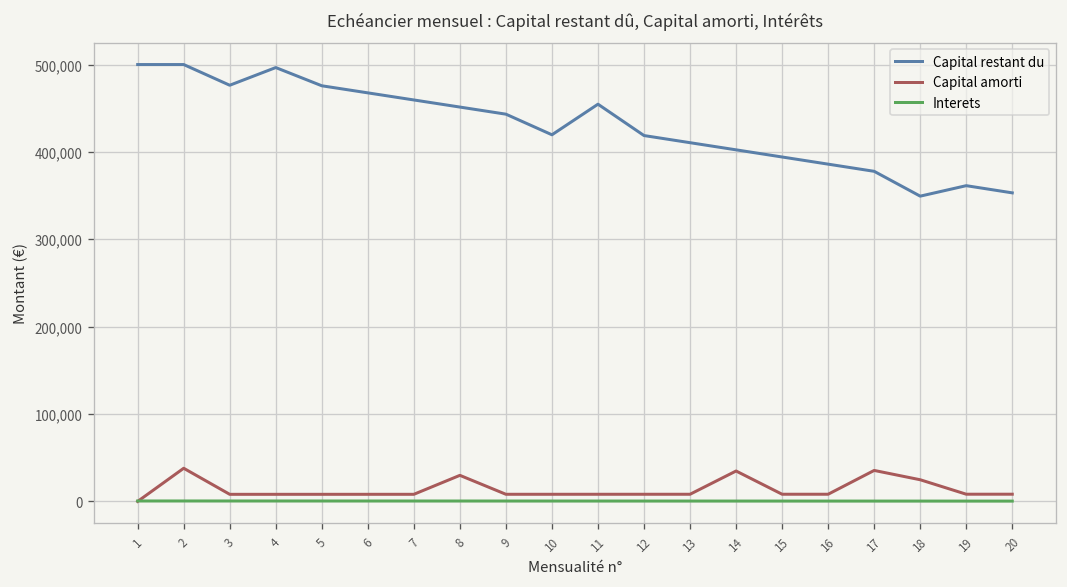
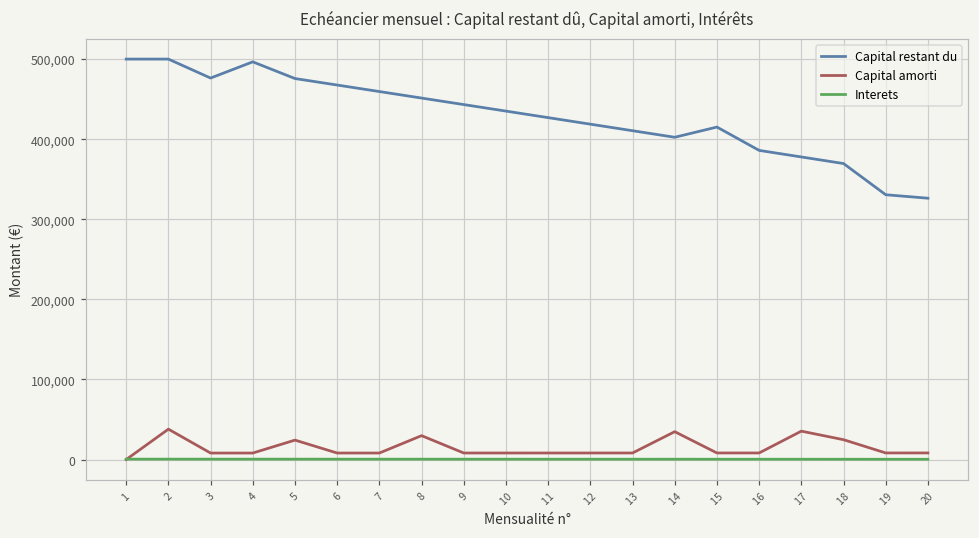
  {
    "Capital restant du": {
      "1": "500,000",
      "2": "500,000",
      "3": "480,000",
      "4": "500,000",
      "5": "480,000",
      "6": "470,000",
      "7": "460,000",
      "8": "450,000",
      "9": "440,000",
-     "10": "420,000",
-     "11": "450,000",
+     "10": "440,000",
+     "11": "430,000",
      "12": "420,000",
      "13": "410,000",
      "14": "400,000",
-     "15": "390,000",
+     "15": "420,000",
      "16": "390,000",
      "17": "380,000",
-     "18": "350,000",
-     "19": "360,000",
-     "20": "350,000"
+     "18": "370,000",
+     "19": "330,000",
+     "20": "330,000"
    },
    "Capital amorti": {
      "2": "40,000",
      "3": "10,000",
      "4": "10,000",
-     "5": "10,000",
+     "5": "20,000",
      "6": "10,000",
      "7": "10,000",
      "8": "30,000",
      "9": "10,000",
      "10": "10,000",
      "11": "10,000",
      "12": "10,000",
      "13": "10,000",
      "14": "30,000",
      "15": "10,000",
      "16": "10,000",
      "17": "40,000",
      "18": "20,000",
      "19": "10,000",
      "20": "10,000"
    },
    "Interets": {
      "2": "0",
      "3": "0",
      "4": "0",
      "5": "0",
      "6": "0",
      "7": "0",
      "8": "0",
      "9": "0",
      "10": "0",
      "11": "0",
      "12": "0",
      "13": "0",
      "14": "0",
      "15": "0",
      "16": "0",
      "17": "0",
      "18": "0",
      "19": "0",
      "20": "0"
    }
  }
